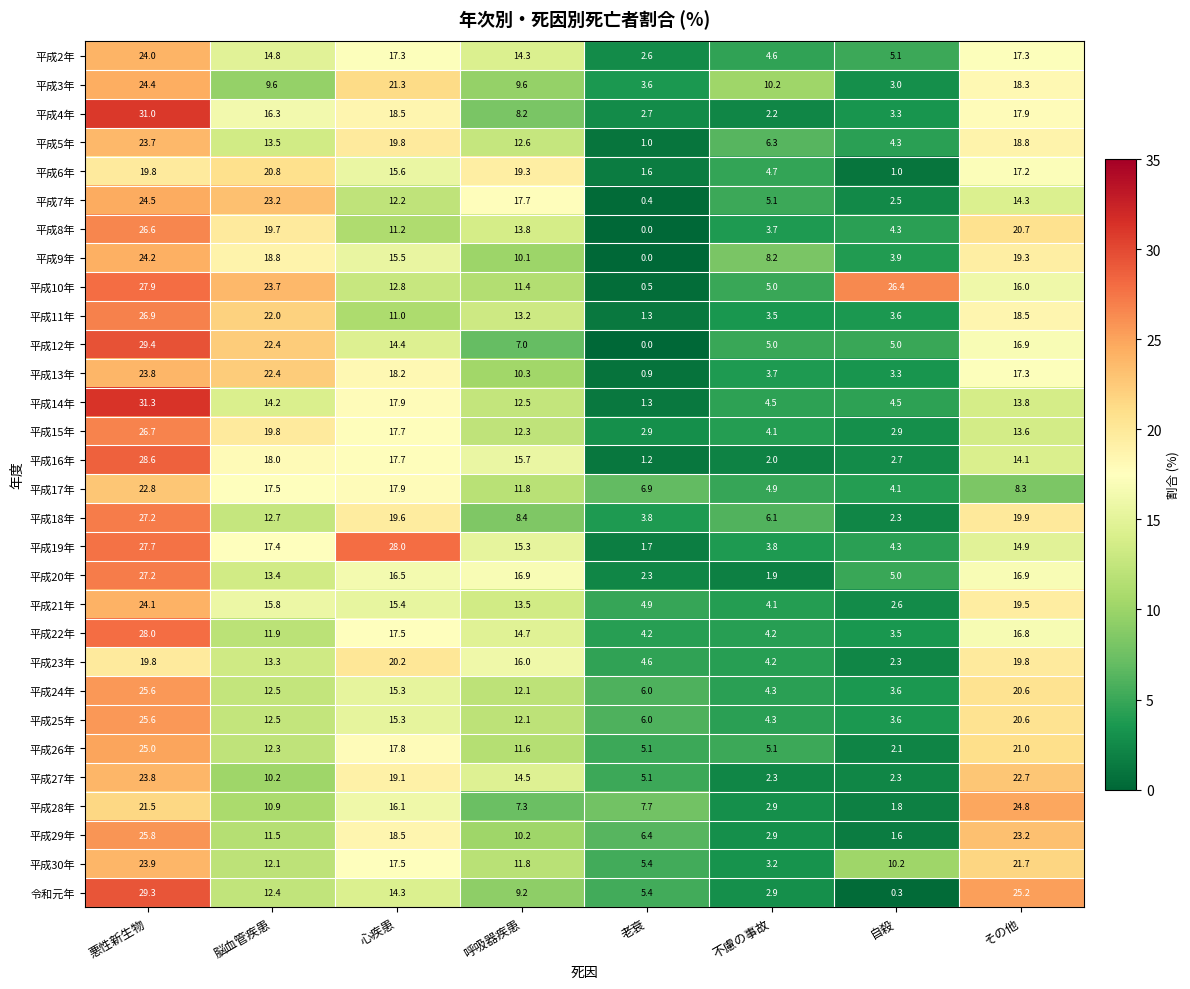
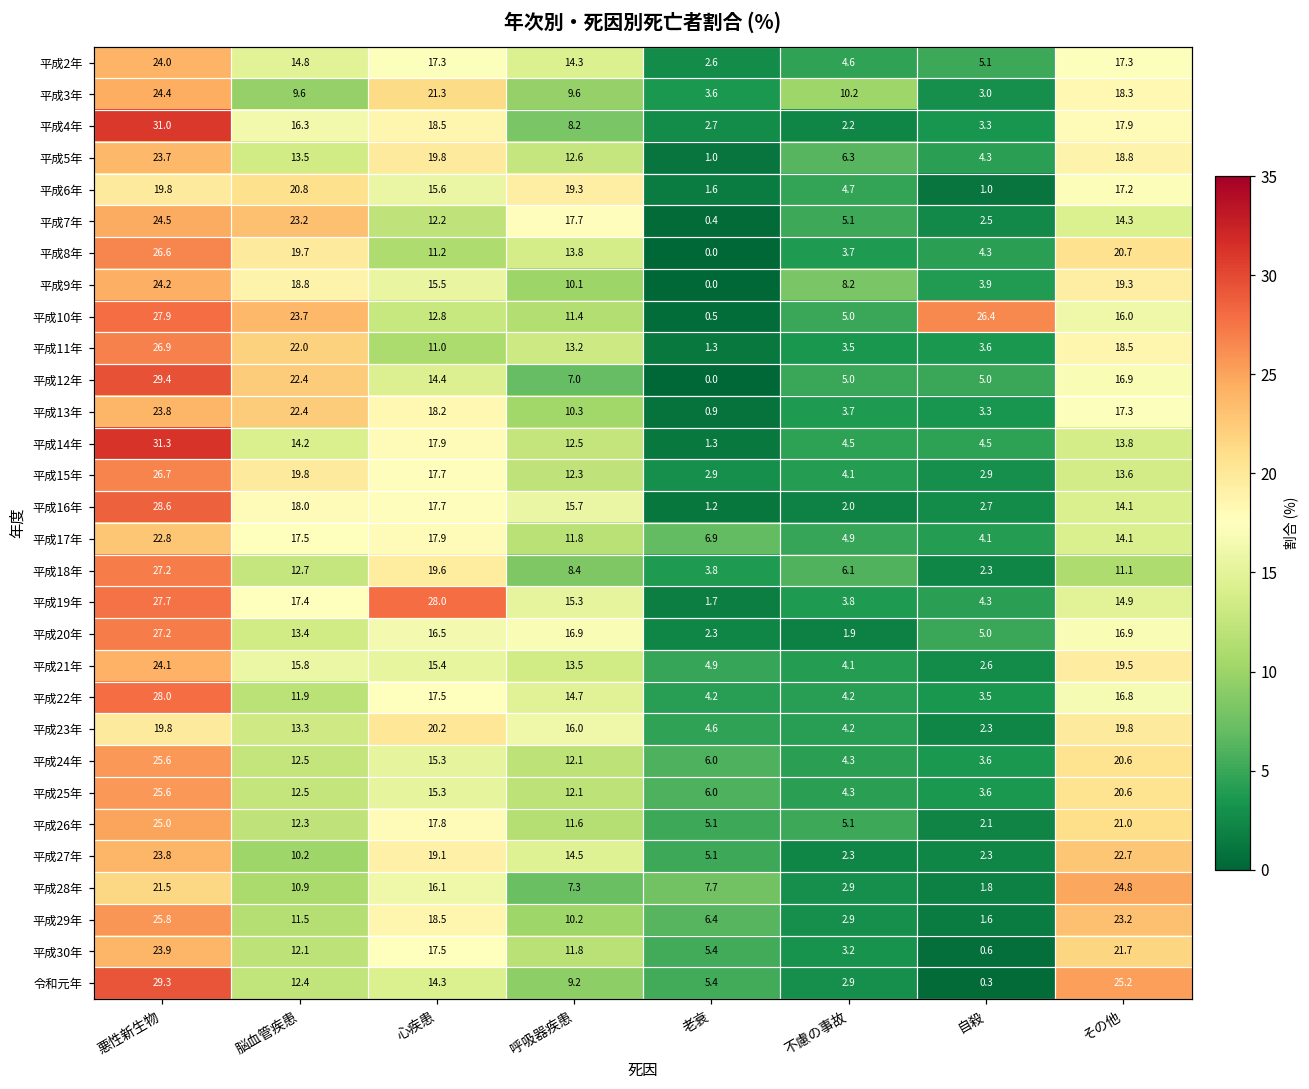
  {
    "平成17年": {
      "悪性新生物": 22.8,
      "脳血管疾患": 17.5,
      "心疾患": 17.9,
      "呼吸器疾患": 11.8,
      "老衰": 6.9,
      "不慮の事故": 4.9,
      "自殺": 4.1,
-     "その他": 8.3
+     "その他": 14.1
    },
    "平成18年": {
      "悪性新生物": 27.2,
      "脳血管疾患": 12.7,
      "心疾患": 19.6,
      "呼吸器疾患": 8.4,
      "老衰": 3.8,
      "不慮の事故": 6.1,
      "自殺": 2.3,
-     "その他": 19.9
+     "その他": 11.1
    },
    "平成30年": {
      "悪性新生物": 23.9,
      "脳血管疾患": 12.1,
      "心疾患": 17.5,
      "呼吸器疾患": 11.8,
      "老衰": 5.4,
      "不慮の事故": 3.2,
-     "自殺": 10.2,
+     "自殺": 0.6,
      "その他": 21.7
    }
  }
